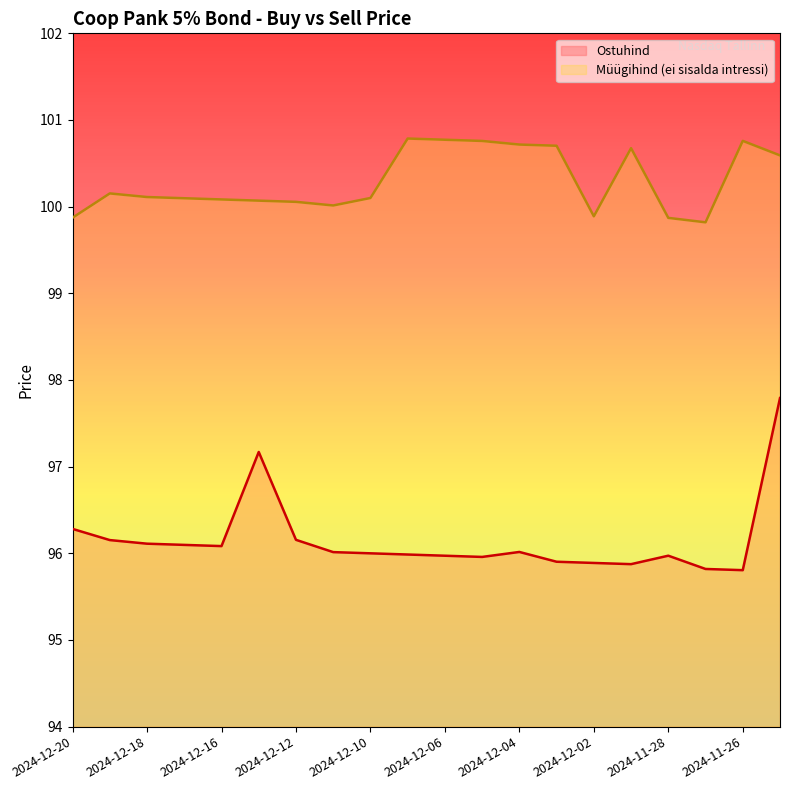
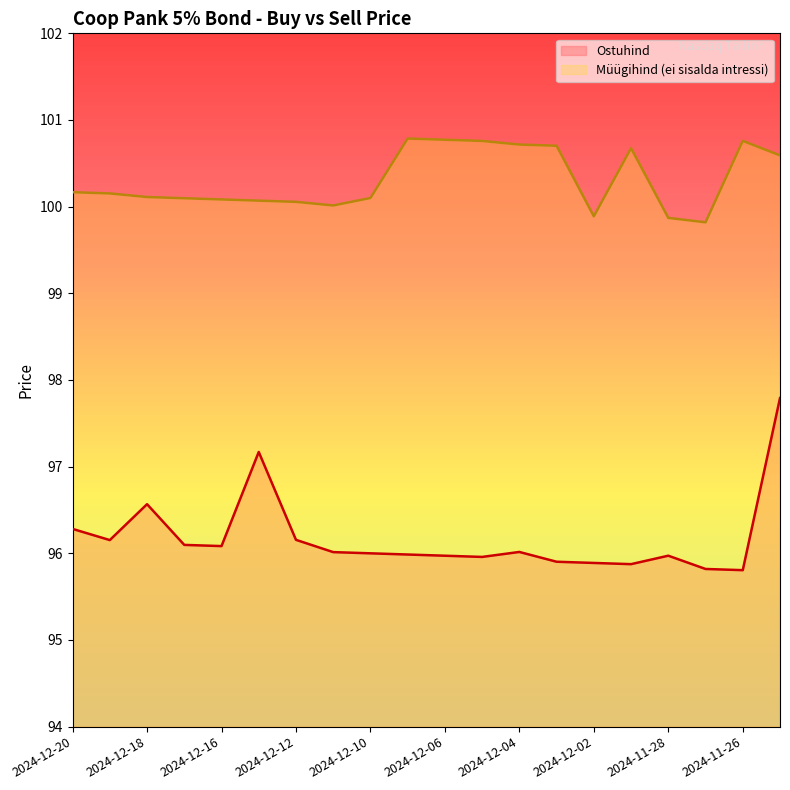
  {
    "Ostuhind": {
      "2024-12-20": 96.3,
-     "2024-12-18": 96.1,
+     "2024-12-18": 96.6,
      "2024-12-16": 96.1,
      "2024-12-12": 96.2,
      "2024-12-10": 96.0,
      "2024-12-06": 96.0,
      "2024-12-04": 96.0,
      "2024-12-02": 95.9,
      "2024-11-28": 96.0,
      "2024-11-26": 95.8
    },
    "Müügihind (ei sisalda intressi)": {
-     "2024-12-20": 99.9,
+     "2024-12-20": 100.2,
      "2024-12-18": 100.1,
      "2024-12-16": 100.1,
      "2024-12-12": 100.1,
      "2024-12-10": 100.1,
      "2024-12-06": 100.8,
      "2024-12-04": 100.7,
      "2024-12-02": 99.9,
      "2024-11-28": 99.9,
      "2024-11-26": 100.8
    }
  }
